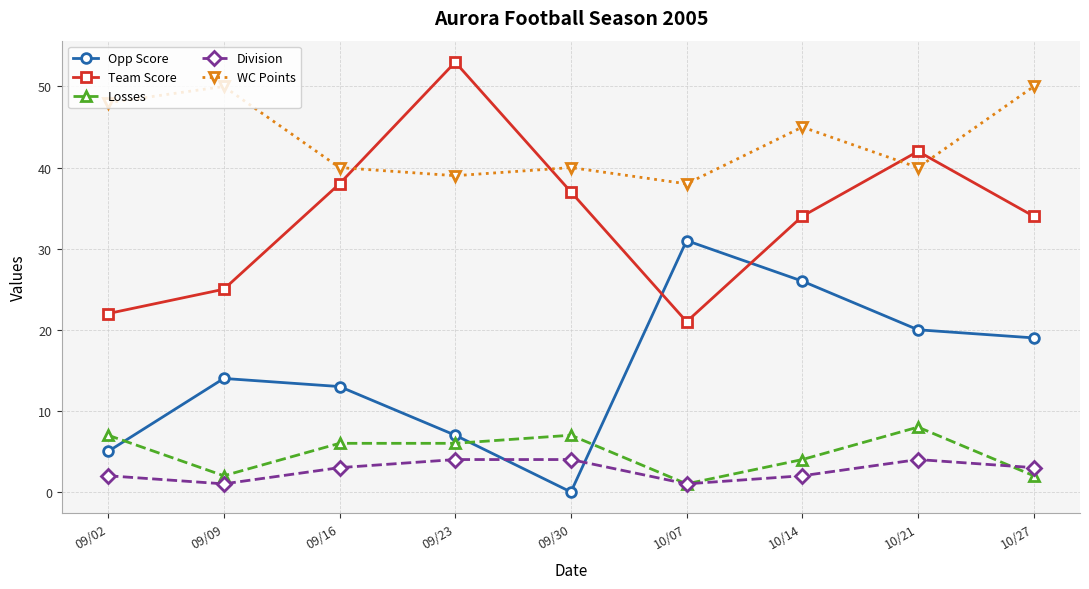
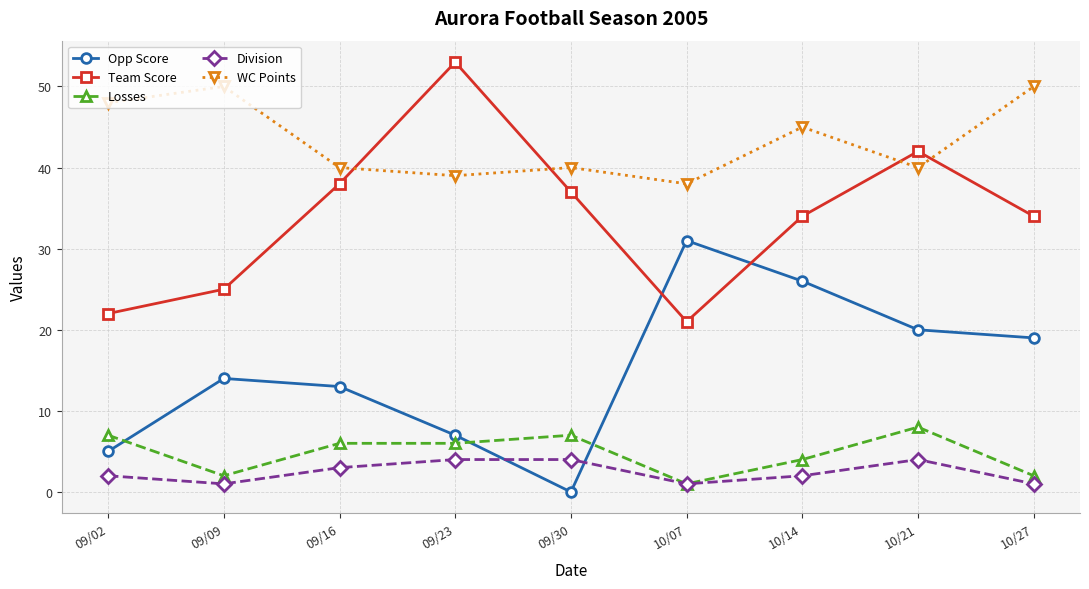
  {
    "Opp Score": {
      "09/02": 5,
      "09/09": 14,
      "09/16": 13,
      "09/23": 7,
      "09/30": 0,
      "10/07": 31,
      "10/14": 26,
      "10/21": 20,
      "10/27": 19
    },
    "Team Score": {
      "09/02": 22,
      "09/09": 25,
      "09/16": 38,
      "09/23": 53,
      "09/30": 37,
      "10/07": 21,
      "10/14": 34,
      "10/21": 42,
      "10/27": 34
    },
    "Losses": {
      "09/02": 7,
      "09/09": 2,
      "09/16": 6,
      "09/23": 6,
      "09/30": 7,
      "10/14": 4,
      "10/21": 8,
      "10/27": 2
    },
    "Division": {
      "09/02": 2,
      "09/09": 1,
      "09/16": 3,
      "09/23": 4,
      "09/30": 4,
      "10/14": 2,
      "10/21": 4,
-     "10/27": 3
+     "10/27": 1
    },
    "WC Points": {
      "09/16": 40,
      "09/23": 39,
      "09/30": 40,
      "10/07": 38,
      "10/14": 45,
      "10/21": 40,
      "10/27": 50
    }
  }
